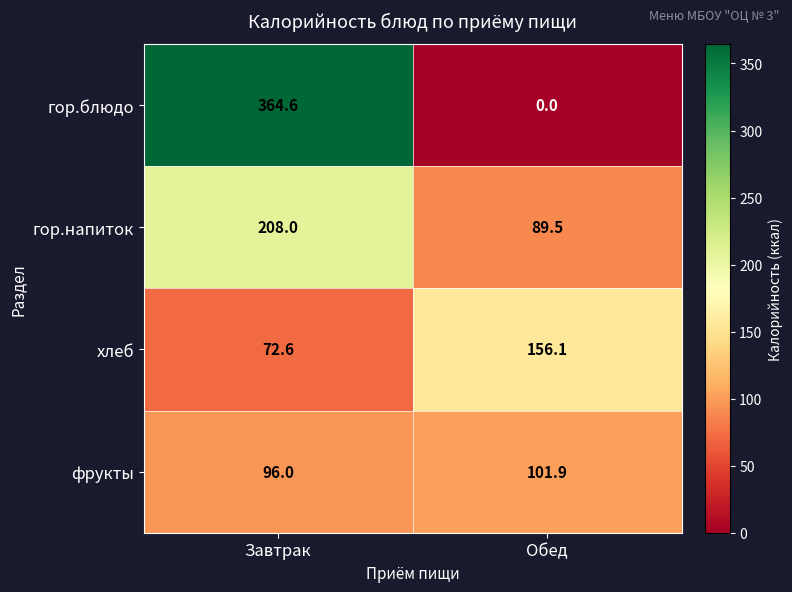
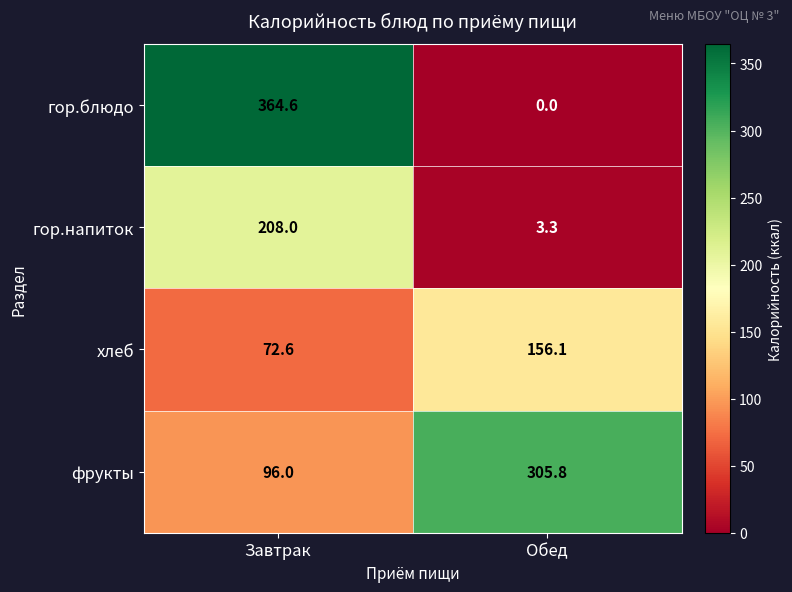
  {
    "гор.блюдо": {
      "Завтрак": 364.6,
      "Обед": 0.0
    },
    "гор.напиток": {
      "Завтрак": 208.0,
-     "Обед": 89.5
+     "Обед": 3.3
    },
    "хлеб": {
      "Завтрак": 72.6,
      "Обед": 156.1
    },
    "фрукты": {
      "Завтрак": 96.0,
-     "Обед": 101.9
+     "Обед": 305.8
    }
  }
